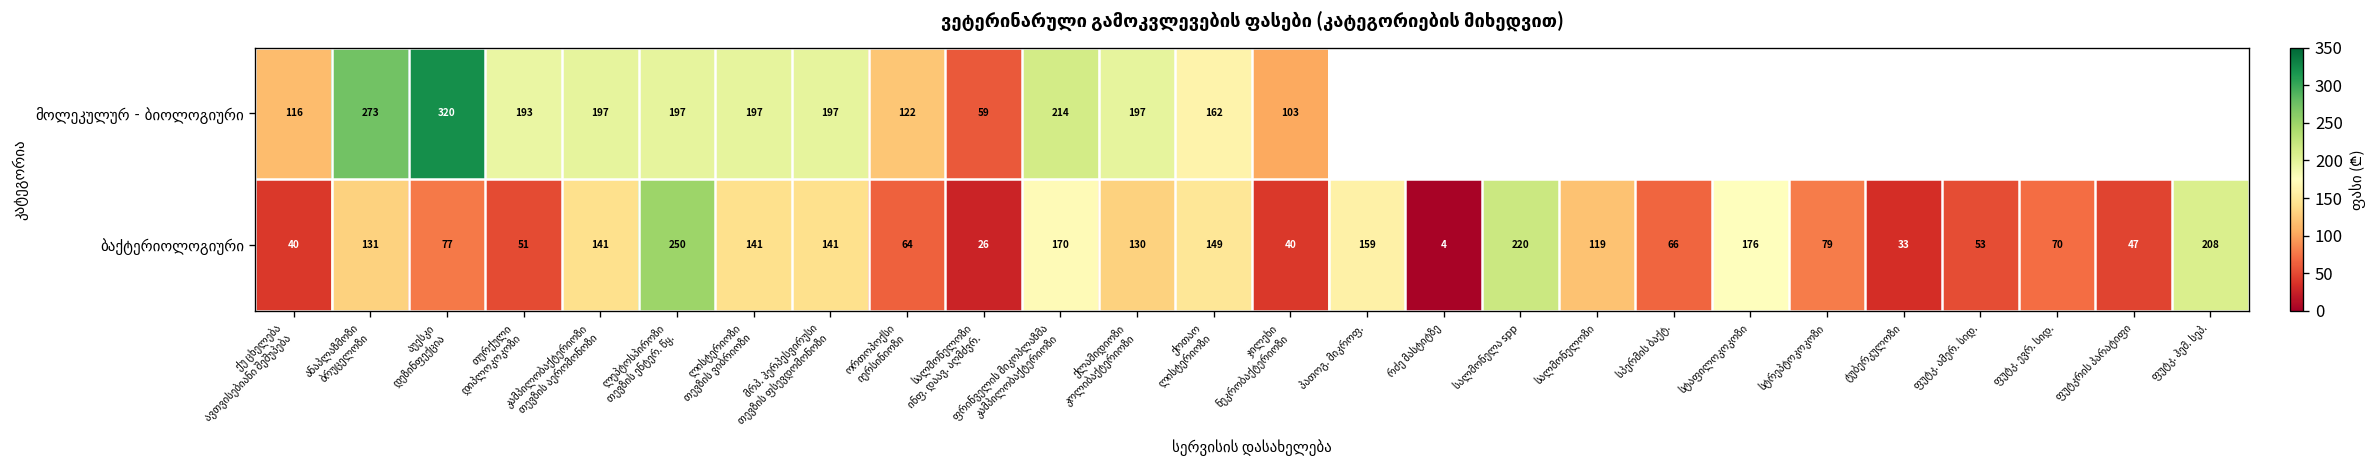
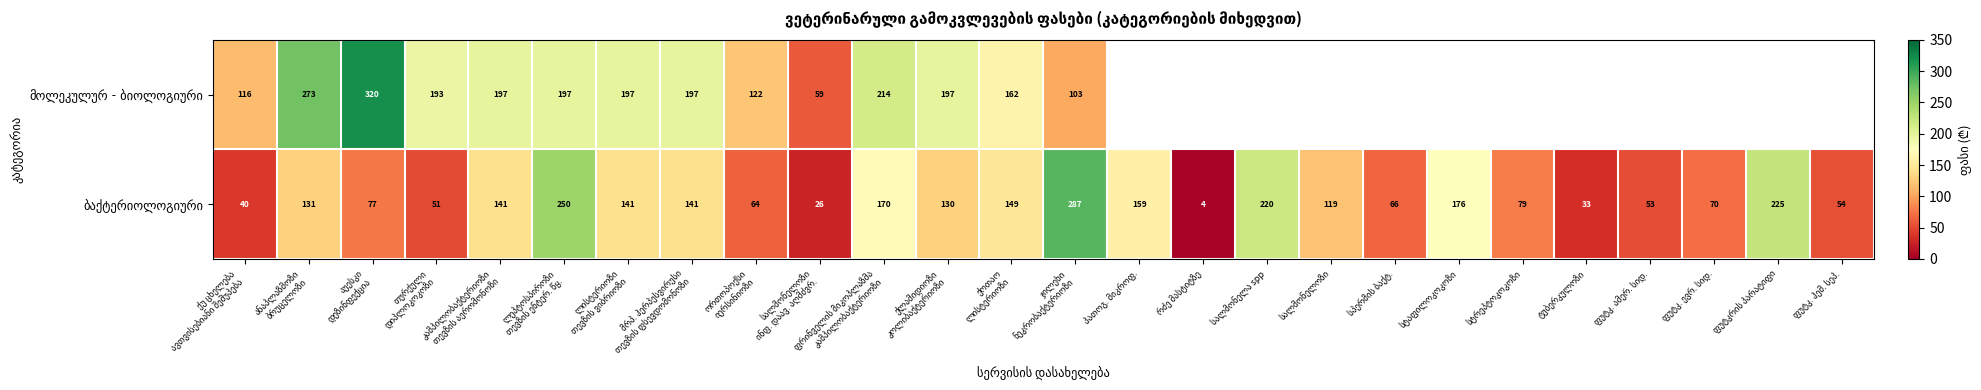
  {
    "მოლეკულურ‐ბიოლოგიური": {
      "ქუ ცხელება ავთვისებიანი შეშუპება": 116,
      "ანაპლაზმოზი ბრუცელოზი": 273,
      "აუესკი დეზინფექცია": 320,
      "თურქული დიპლოკოკოზი": 193,
      "კამპილობაქტერიოზი თევზის აერომონოზი": 197,
      "ლეპტოსპიროზი თევზის ენტერ. წყ.": 197,
      "ლისტერიოზი თევზის ვიბრიოზი": 197,
      "მრპ. ჰერპესვირუსი თევზის ფსევდომონოზი": 197,
      "ორთოპოქსი იერსინიოზი": 122,
      "სალმონელოზი ინფ. დაავ. აღმძვრ.": 59,
      "ფრინველის მიკოპლაზმა კამპილობაქტერიოზი": 214,
      "ქლამიდიოზი კოლიბაქტერიოზი": 197,
      "ქოთაო ლისტერიოზი": 162,
      "ჯილეხი ნეკრობაქტერიოზი": 103
    },
    "ბაქტერიოლოგიური": {
      "ქუ ცხელება ავთვისებიანი შეშუპება": 40,
      "ანაპლაზმოზი ბრუცელოზი": 131,
      "აუესკი დეზინფექცია": 77,
      "თურქული დიპლოკოკოზი": 51,
      "კამპილობაქტერიოზი თევზის აერომონოზი": 141,
      "ლეპტოსპიროზი თევზის ენტერ. წყ.": 250,
      "ლისტერიოზი თევზის ვიბრიოზი": 141,
      "მრპ. ჰერპესვირუსი თევზის ფსევდომონოზი": 141,
      "ორთოპოქსი იერსინიოზი": 64,
      "სალმონელოზი ინფ. დაავ. აღმძვრ.": 26,
      "ფრინველის მიკოპლაზმა კამპილობაქტერიოზი": 170,
      "ქლამიდიოზი კოლიბაქტერიოზი": 130,
      "ქოთაო ლისტერიოზი": 149,
-     "ჯილეხი ნეკრობაქტერიოზი": 40,
+     "ჯილეხი ნეკრობაქტერიოზი": 287,
      "პათოგ. მიკროფ.": 159,
      "რძე მასტიტზე": 4,
      "სალმონელა spp": 220,
      "სალმონელოზი": 119,
      "სპერმის ბაქტ.": 66,
      "სტაფილოკოკოზი": 176,
      "სტრეპტოკოკოზი": 79,
      "ტუბერკულოზი": 33,
      "ფუტკ. ამერ. სიდ.": 53,
      "ფუტკ. ევრ. სიდ.": 70,
-     "ფუტკრის პარატიფი": 47,
-     "ფუტკ. ჰემ. სეპ.": 208
+     "ფუტკრის პარატიფი": 225,
+     "ფუტკ. ჰემ. სეპ.": 54
    }
  }
